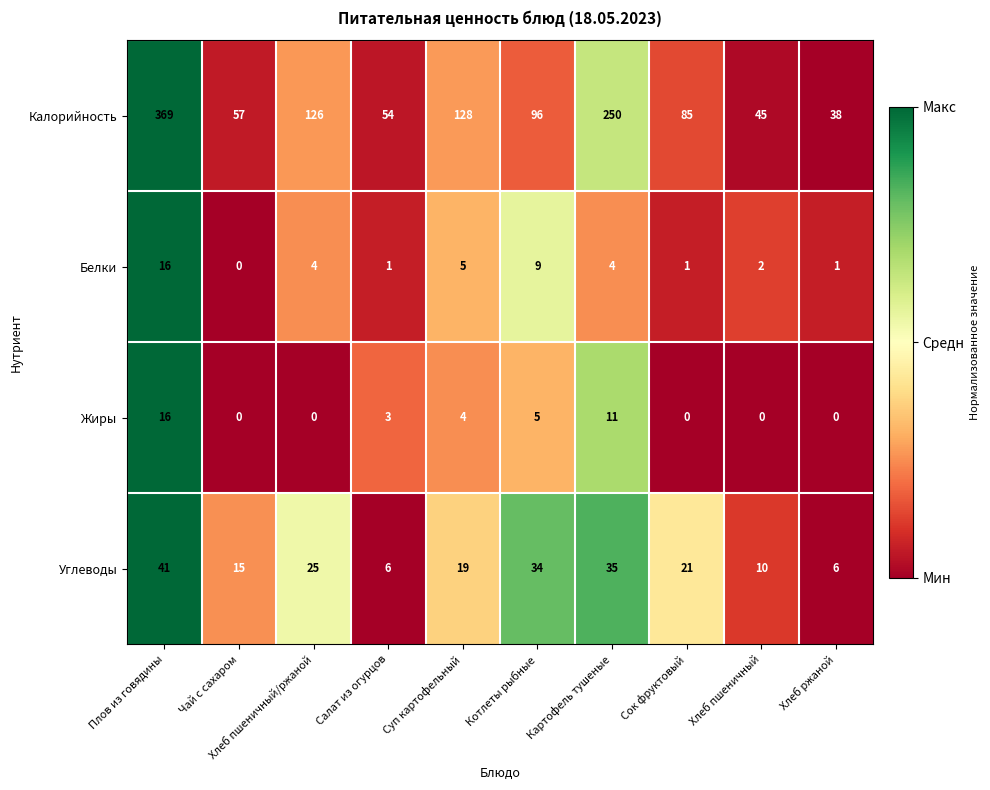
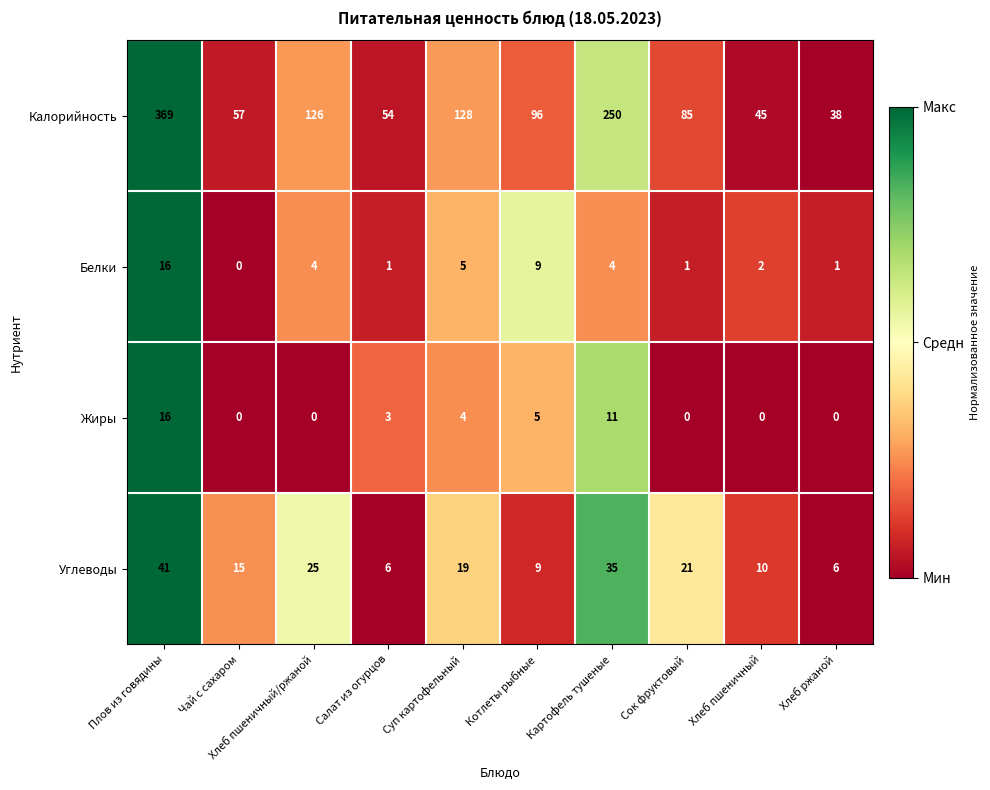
  {
    "Калорийность": {
      "Плов из говядины": 369,
      "Чай с сахаром": 57,
      "Хлеб пшеничный/ржаной": 126,
      "Салат из огурцов": 54,
      "Суп картофельный": 128,
      "Котлеты рыбные": 96,
      "Картофель тушеные": 250,
      "Сок фруктовый": 85,
      "Хлеб пшеничный": 45,
      "Хлеб ржаной": 38
    },
    "Белки": {
      "Плов из говядины": 16,
      "Чай с сахаром": 0,
      "Хлеб пшеничный/ржаной": 4,
      "Салат из огурцов": 1,
      "Суп картофельный": 5,
      "Котлеты рыбные": 9,
      "Картофель тушеные": 4,
      "Сок фруктовый": 1,
      "Хлеб пшеничный": 2,
      "Хлеб ржаной": 1
    },
    "Жиры": {
      "Плов из говядины": 16,
      "Чай с сахаром": 0,
      "Хлеб пшеничный/ржаной": 0,
      "Салат из огурцов": 3,
      "Суп картофельный": 4,
      "Котлеты рыбные": 5,
      "Картофель тушеные": 11,
      "Сок фруктовый": 0,
      "Хлеб пшеничный": 0,
      "Хлеб ржаной": 0
    },
    "Углеводы": {
      "Плов из говядины": 41,
      "Чай с сахаром": 15,
      "Хлеб пшеничный/ржаной": 25,
      "Салат из огурцов": 6,
      "Суп картофельный": 19,
-     "Котлеты рыбные": 34,
+     "Котлеты рыбные": 9,
      "Картофель тушеные": 35,
      "Сок фруктовый": 21,
      "Хлеб пшеничный": 10,
      "Хлеб ржаной": 6
    }
  }
